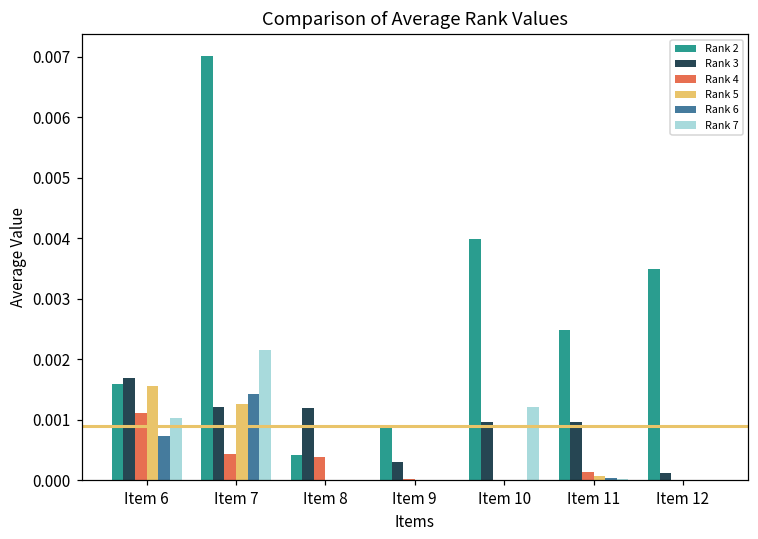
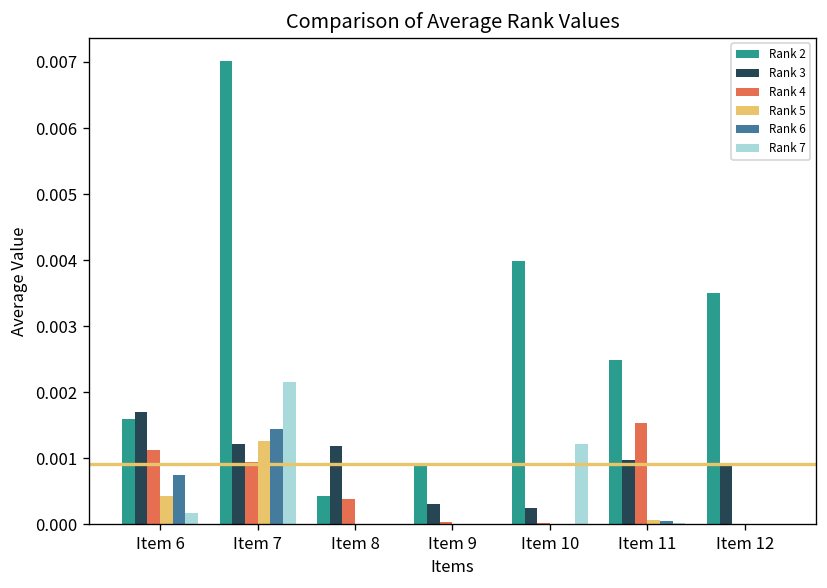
  {
    "Rank 3": {
      "Item 6": 0.0017,
      "Item 7": 0.0012,
      "Item 8": 0.0012,
      "Item 9": 0.0003,
-     "Item 10": 0.0010,
+     "Item 10": 0.0002,
      "Item 11": 0.0010,
-     "Item 12": 0.0001
+     "Item 12": 0.0009
    },
    "Rank 4": {
      "Item 6": 0.0011,
-     "Item 7": 0.0004,
+     "Item 7": 0.0009,
      "Item 8": 0.0004,
-     "Item 11": 0.0001
+     "Item 11": 0.0015
    },
    "Rank 5": {
-     "Item 6": 0.0016,
+     "Item 6": 0.0004,
      "Item 7": 0.0013,
      "Item 11": 0.0001
    },
    "Rank 7": {
-     "Item 6": 0.0010,
+     "Item 6": 0.0002,
      "Item 7": 0.0021,
      "Item 10": 0.0012
    }
  }
